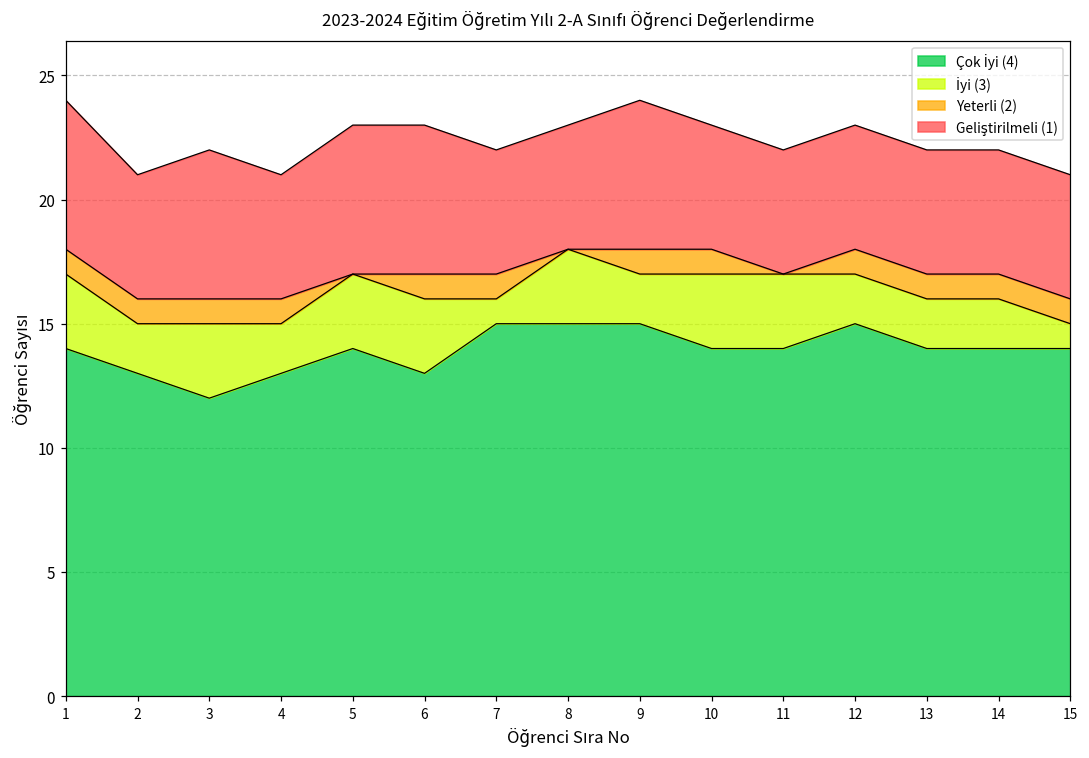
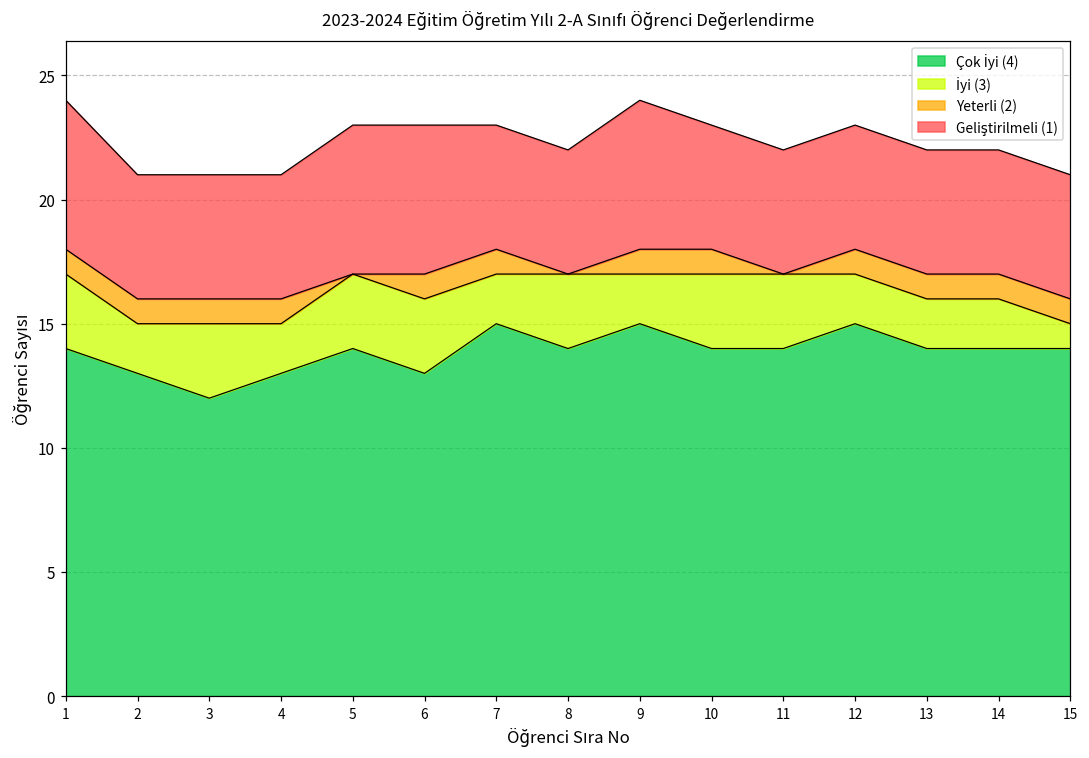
  {
    "Çok İyi (4)": {
      "1": 14,
      "2": 13,
      "3": 12,
      "4": 13,
      "5": 14,
      "6": 13,
      "7": 15,
-     "8": 15,
+     "8": 14,
      "9": 15,
      "10": 14,
      "11": 14,
      "12": 15,
      "13": 14,
      "14": 14,
      "15": 14
    },
    "İyi (3)": {
      "1": 3,
      "2": 2,
      "3": 3,
      "4": 2,
      "6": 3,
-     "7": 1,
+     "7": 2,
      "9": 2,
      "10": 3,
      "12": 2,
      "13": 2,
      "14": 2,
      "15": 1
    },
    "Yeterli (2)": {
      "1": 1,
      "2": 1,
      "3": 1,
      "4": 1,
      "6": 1,
      "7": 1,
      "9": 1,
      "10": 1,
      "12": 1,
      "13": 1,
      "14": 1,
      "15": 1
    },
    "Geliştirilmeli (1)": {
      "1": 6,
      "2": 5,
-     "3": 6,
+     "3": 5,
      "4": 5,
      "5": 6,
      "6": 6,
      "7": 5,
      "8": 5,
      "9": 6,
      "10": 5,
      "11": 5,
      "12": 5,
      "13": 5,
      "14": 5,
      "15": 5
    }
  }
